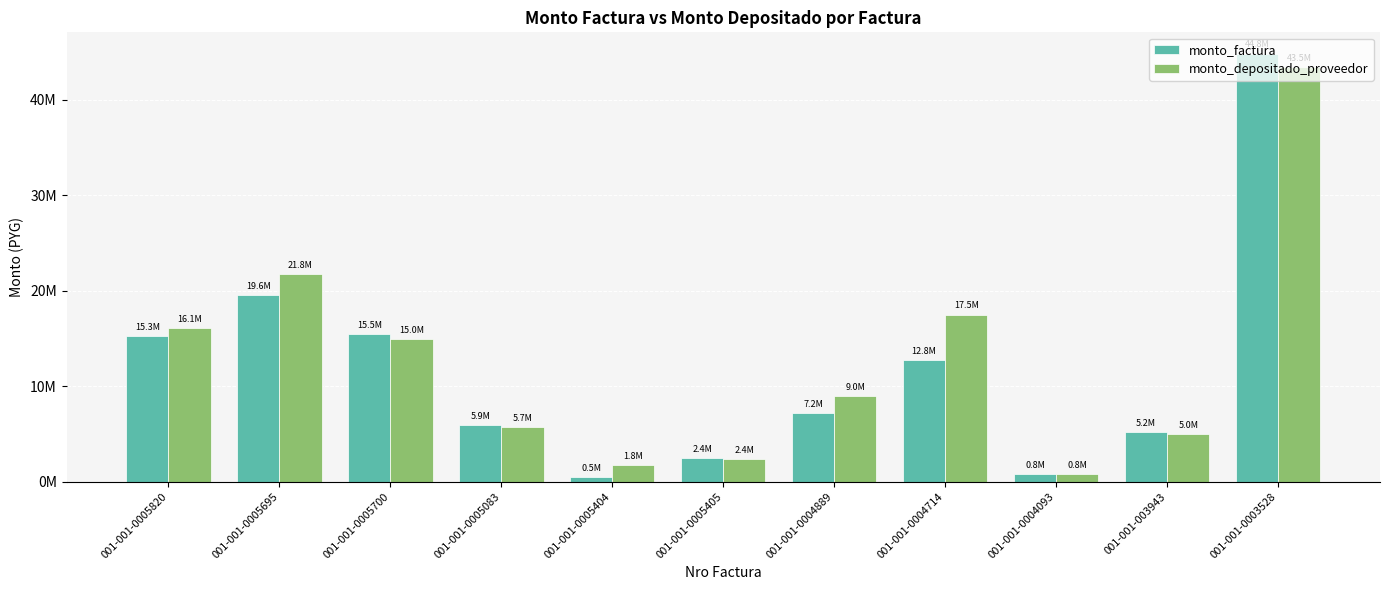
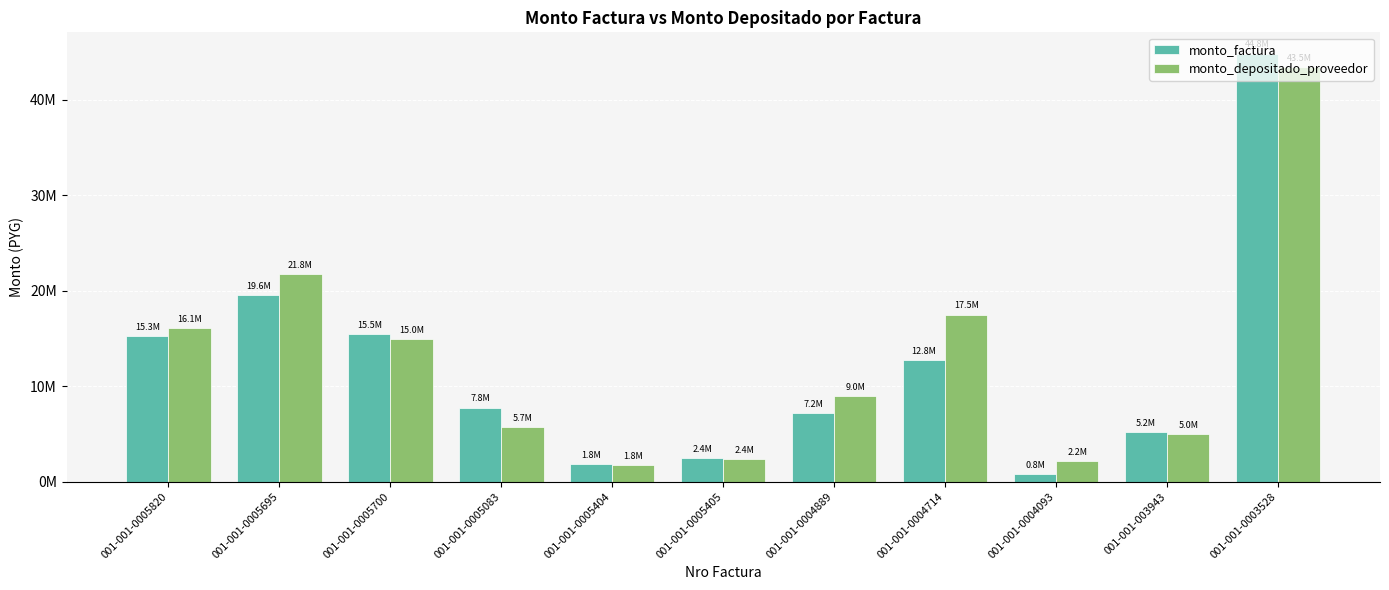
  {
    "monto_factura": {
      "001-001-0005820": "15.3M",
      "001-001-0005695": "19.6M",
      "001-001-0005700": "15.5M",
-     "001-001-0005083": "5.9M",
-     "001-001-0005404": "0.5M",
+     "001-001-0005083": "7.8M",
+     "001-001-0005404": "1.8M",
      "001-001-0005405": "2.4M",
      "001-001-0004889": "7.2M",
      "001-001-0004714": "12.8M",
      "001-001-0004093": "0.8M",
      "001-001-003943": "5.2M"
    },
    "monto_depositado_proveedor": {
      "001-001-0005820": "16.1M",
      "001-001-0005695": "21.8M",
      "001-001-0005700": "15.0M",
      "001-001-0005083": "5.7M",
      "001-001-0005404": "1.8M",
      "001-001-0005405": "2.4M",
      "001-001-0004889": "9.0M",
      "001-001-0004714": "17.5M",
-     "001-001-0004093": "0.8M",
+     "001-001-0004093": "2.2M",
      "001-001-003943": "5.0M"
    }
  }
